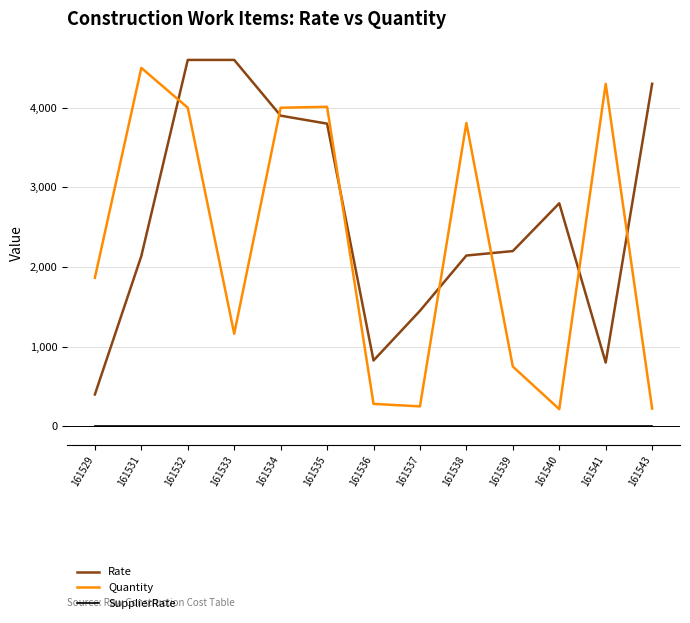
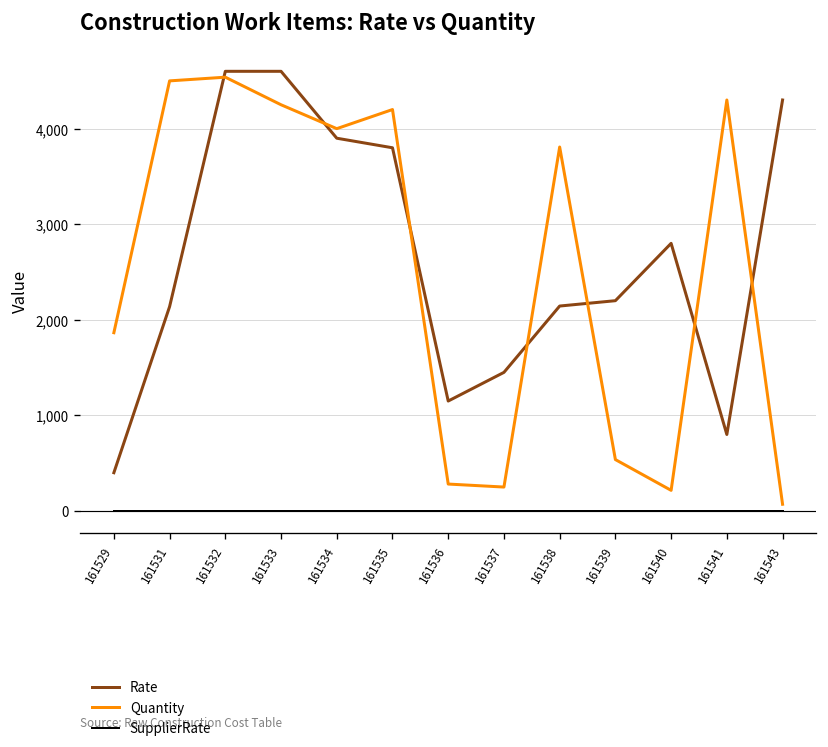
  {
    "Rate": {
      "161529": "400",
      "161531": "2,100",
      "161532": "4,600",
      "161533": "4,600",
      "161534": "3,900",
      "161535": "3,800",
-     "161536": "800",
+     "161536": "1,200",
      "161537": "1,500",
      "161538": "2,100",
      "161539": "2,200",
      "161540": "2,800",
      "161541": "800",
      "161543": "4,300"
    },
    "Quantity": {
      "161529": "1,900",
      "161531": "4,500",
-     "161532": "4,000",
-     "161533": "1,200",
+     "161532": "4,500",
+     "161533": "4,300",
      "161534": "4,000",
-     "161535": "4,000",
+     "161535": "4,200",
      "161536": "300",
      "161537": "300",
      "161538": "3,800",
-     "161539": "800",
+     "161539": "500",
      "161540": "200",
      "161541": "4,300",
-     "161543": "200"
+     "161543": "100"
    },
    "SupplierRate": {
      "161529": "0",
      "161531": "0",
      "161532": "0",
      "161533": "0",
      "161534": "0",
      "161535": "0",
      "161536": "0",
      "161537": "0",
      "161538": "0",
      "161539": "0",
      "161540": "0",
      "161541": "0",
      "161543": "0"
    }
  }
